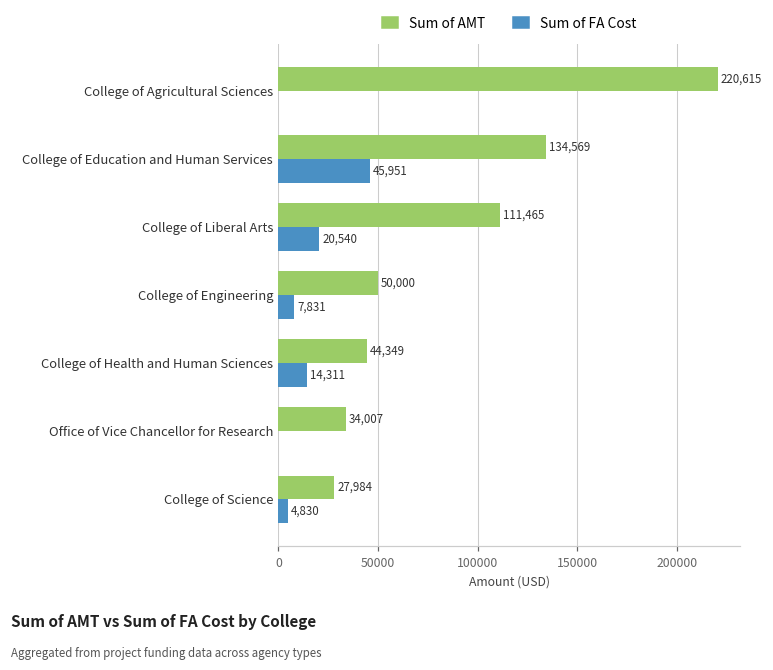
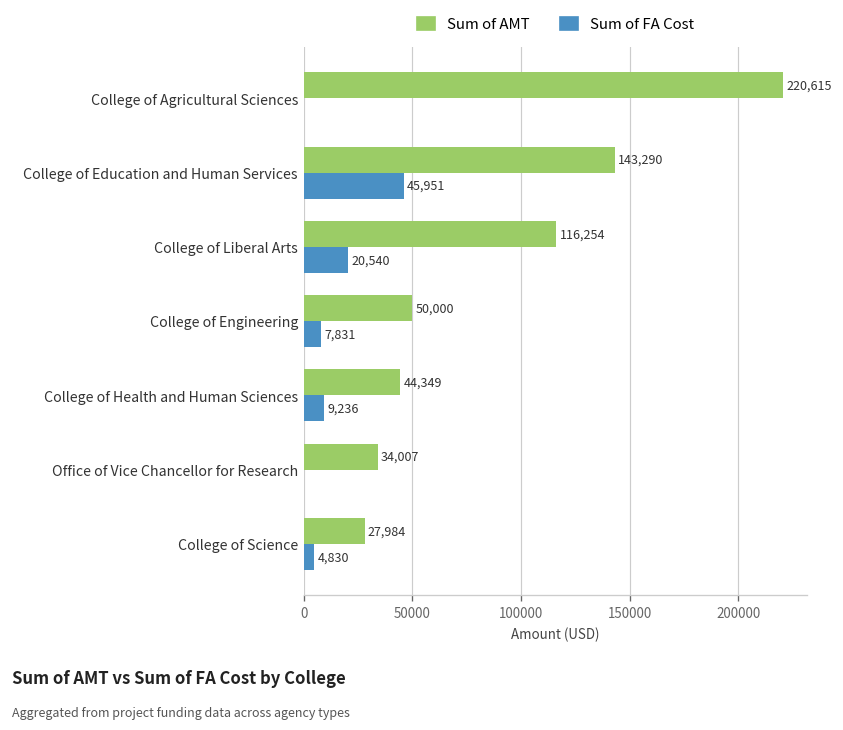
  {
    "Sum of AMT": {
      "College of Agricultural Sciences": "220,615",
-     "College of Education and Human Services": "134,569",
-     "College of Liberal Arts": "111,465",
+     "College of Education and Human Services": "143,290",
+     "College of Liberal Arts": "116,254",
      "College of Engineering": "50,000",
      "College of Health and Human Sciences": "44,349",
      "Office of Vice Chancellor for Research": "34,007",
      "College of Science": "27,984"
    },
    "Sum of FA Cost": {
      "College of Education and Human Services": "45,951",
      "College of Liberal Arts": "20,540",
      "College of Engineering": "7,831",
-     "College of Health and Human Sciences": "14,311",
+     "College of Health and Human Sciences": "9,236",
      "College of Science": "4,830"
    }
  }
